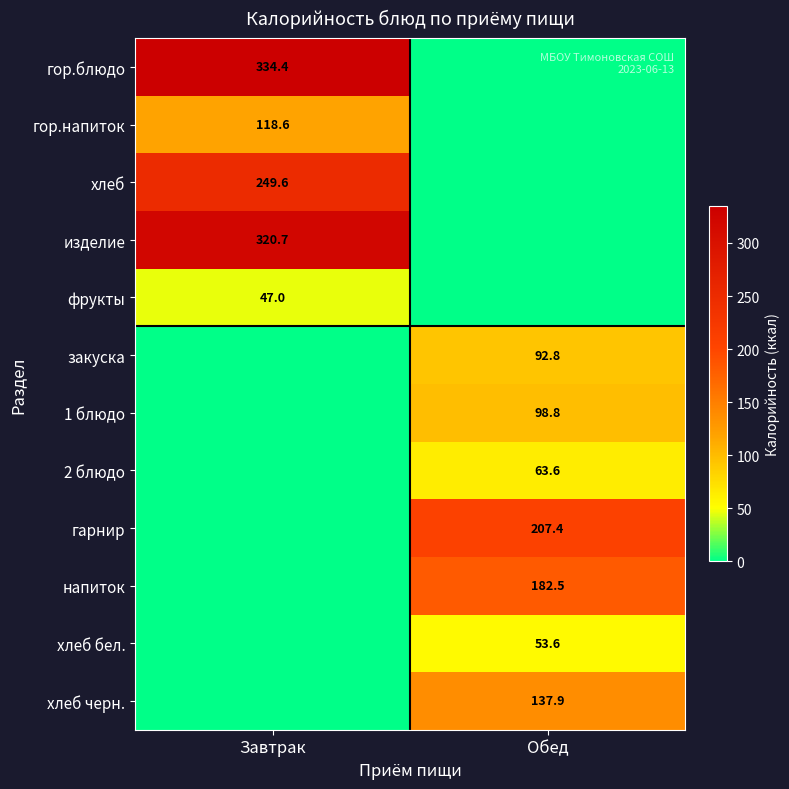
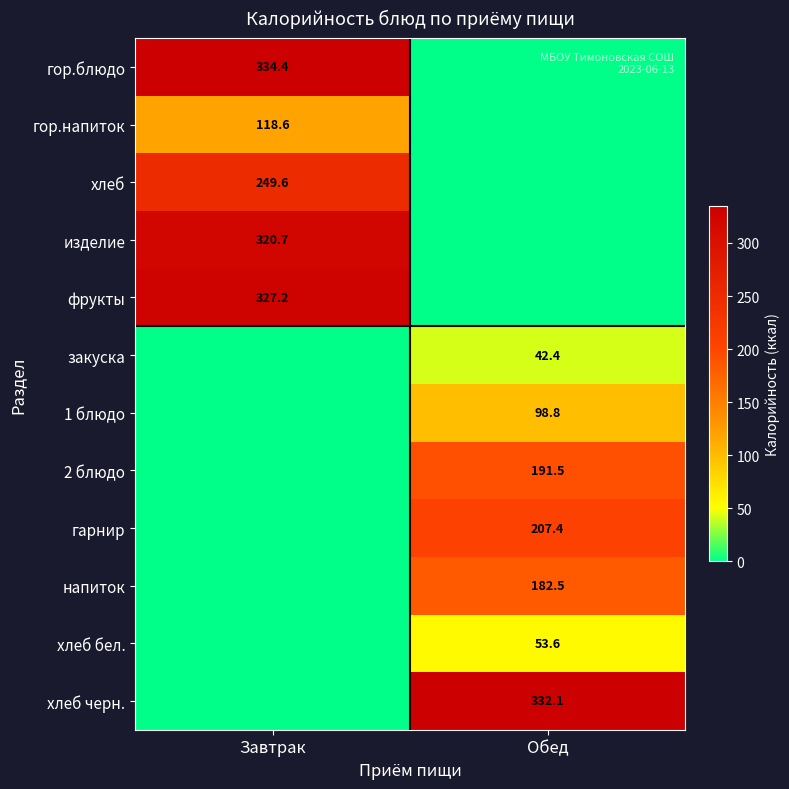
  {
    "гор.блюдо": {
      "Завтрак": 334.4
    },
    "гор.напиток": {
      "Завтрак": 118.6
    },
    "хлеб": {
      "Завтрак": 249.6
    },
    "изделие": {
      "Завтрак": 320.7
    },
    "фрукты": {
-     "Завтрак": 47.0
+     "Завтрак": 327.2
    },
    "закуска": {
-     "Обед": 92.8
+     "Обед": 42.4
    },
    "1 блюдо": {
      "Обед": 98.8
    },
    "2 блюдо": {
-     "Обед": 63.6
+     "Обед": 191.5
    },
    "гарнир": {
      "Обед": 207.4
    },
    "напиток": {
      "Обед": 182.5
    },
    "хлеб бел.": {
      "Обед": 53.6
    },
    "хлеб черн.": {
-     "Обед": 137.9
+     "Обед": 332.1
    }
  }
